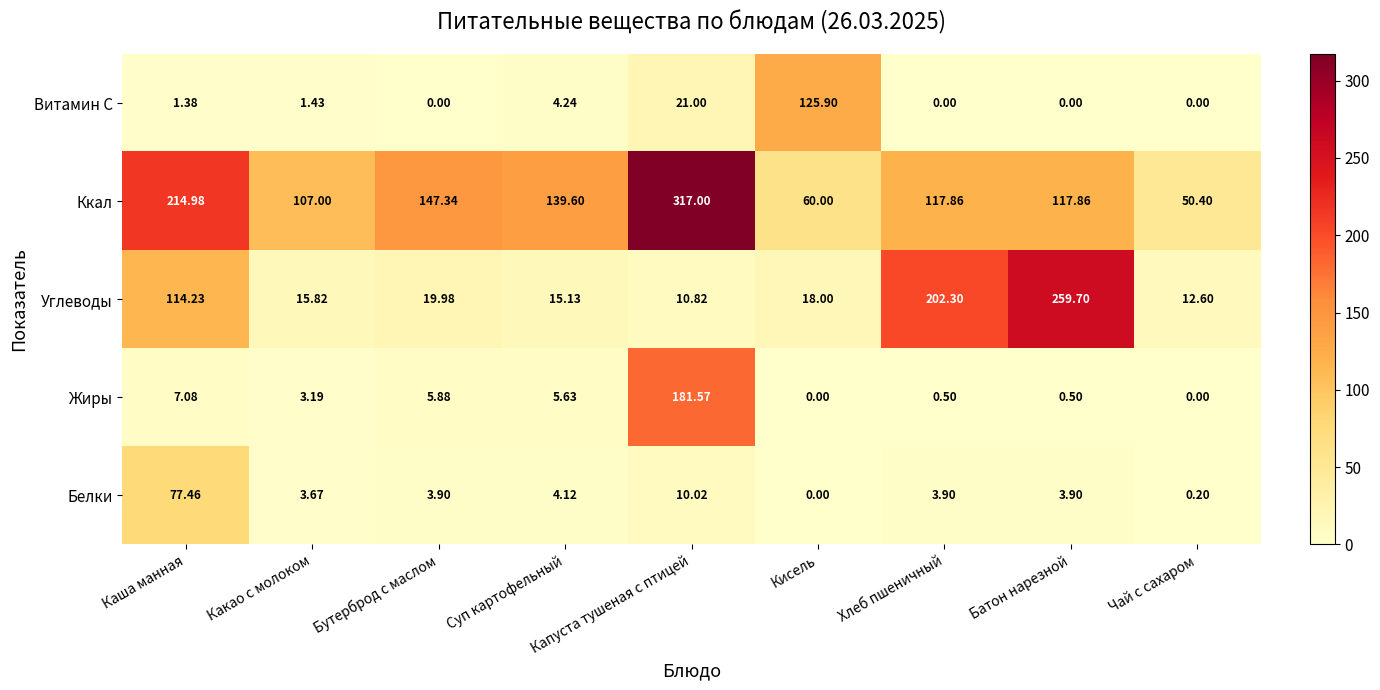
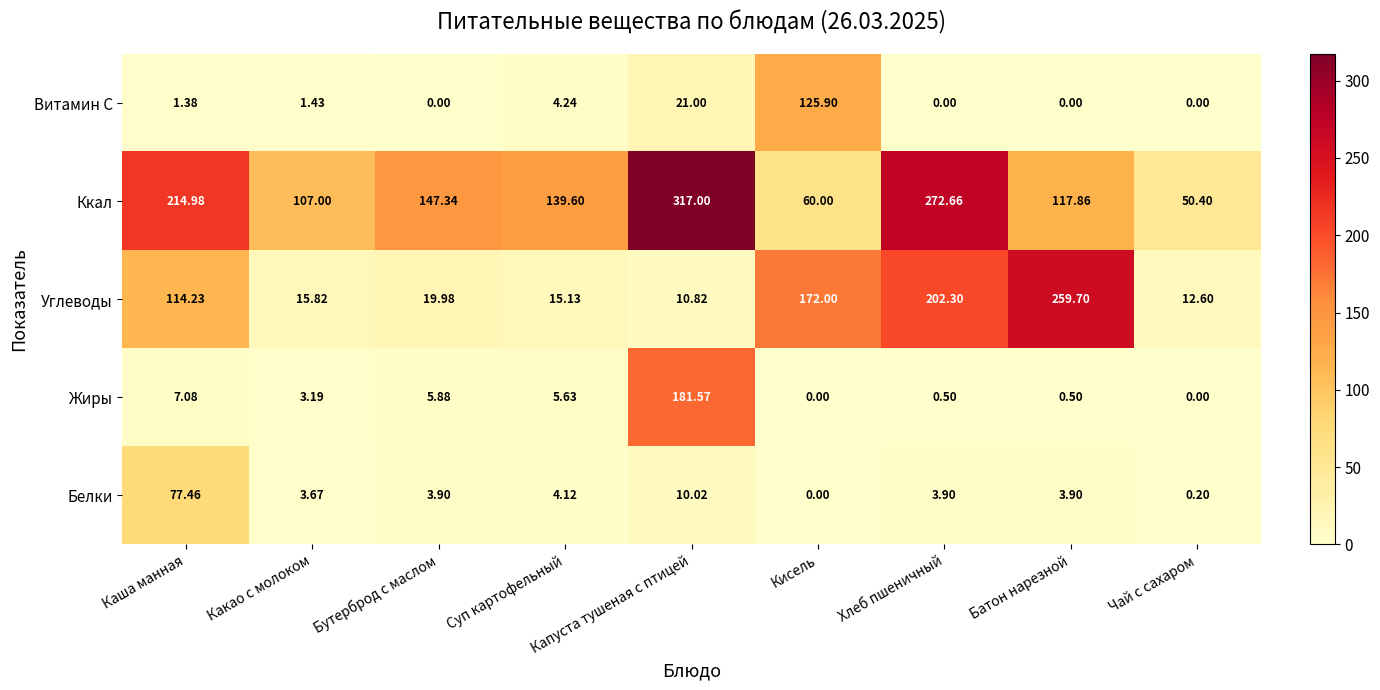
  {
    "Витамин С": {
      "Каша манная": 1.38,
      "Какао с молоком": 1.43,
      "Бутерброд с маслом": 0.00,
      "Суп картофельный": 4.24,
      "Капуста тушеная с птицей": 21.00,
      "Кисель": 125.90,
      "Хлеб пшеничный": 0.00,
      "Батон нарезной": 0.00,
      "Чай с сахаром": 0.00
    },
    "Ккал": {
      "Каша манная": 214.98,
      "Какао с молоком": 107.00,
      "Бутерброд с маслом": 147.34,
      "Суп картофельный": 139.60,
      "Капуста тушеная с птицей": 317.00,
      "Кисель": 60.00,
-     "Хлеб пшеничный": 117.86,
+     "Хлеб пшеничный": 272.66,
      "Батон нарезной": 117.86,
      "Чай с сахаром": 50.40
    },
    "Углеводы": {
      "Каша манная": 114.23,
      "Какао с молоком": 15.82,
      "Бутерброд с маслом": 19.98,
      "Суп картофельный": 15.13,
      "Капуста тушеная с птицей": 10.82,
-     "Кисель": 18.00,
+     "Кисель": 172.00,
      "Хлеб пшеничный": 202.30,
      "Батон нарезной": 259.70,
      "Чай с сахаром": 12.60
    },
    "Жиры": {
      "Каша манная": 7.08,
      "Какао с молоком": 3.19,
      "Бутерброд с маслом": 5.88,
      "Суп картофельный": 5.63,
      "Капуста тушеная с птицей": 181.57,
      "Кисель": 0.00,
      "Хлеб пшеничный": 0.50,
      "Батон нарезной": 0.50,
      "Чай с сахаром": 0.00
    },
    "Белки": {
      "Каша манная": 77.46,
      "Какао с молоком": 3.67,
      "Бутерброд с маслом": 3.90,
      "Суп картофельный": 4.12,
      "Капуста тушеная с птицей": 10.02,
      "Кисель": 0.00,
      "Хлеб пшеничный": 3.90,
      "Батон нарезной": 3.90,
      "Чай с сахаром": 0.20
    }
  }
